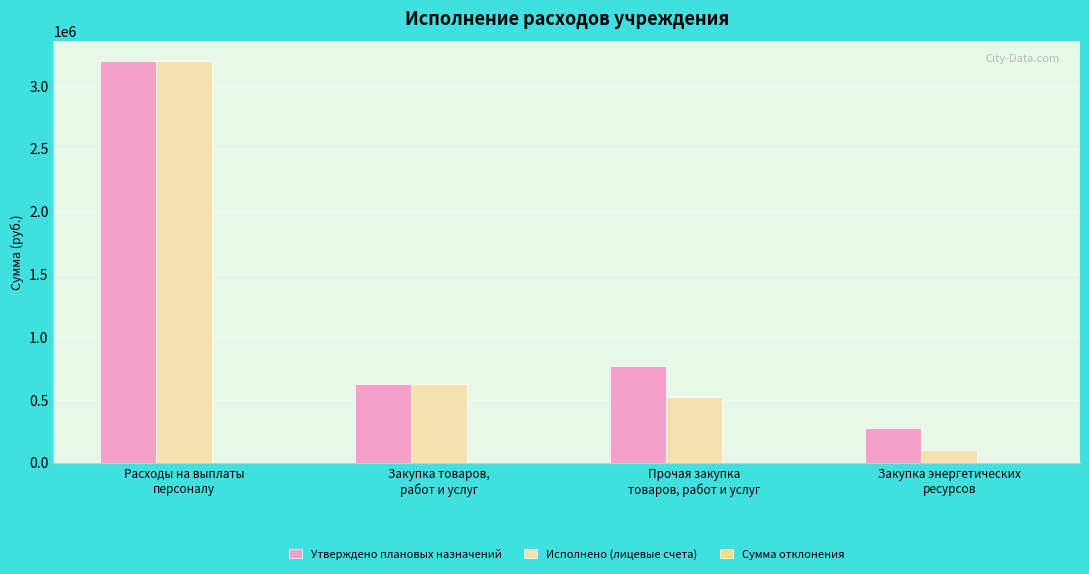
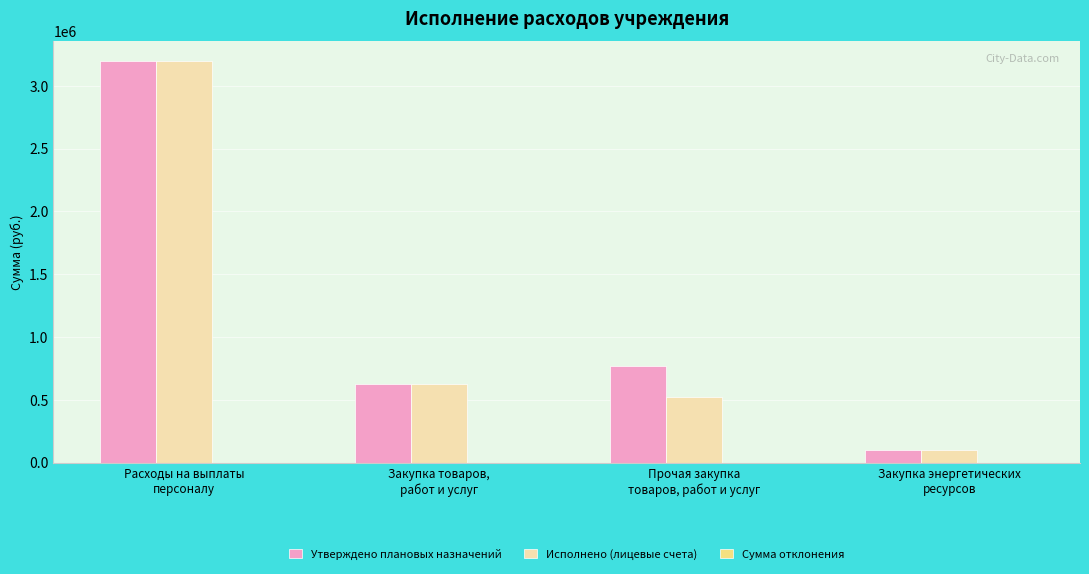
  {
    "Утверждено плановых назначений": {
      "Расходы на выплаты персоналу": 3190000,
      "Закупка товаров, работ и услуг": 630000,
      "Прочая закупка товаров, работ и услуг": 770000,
-     "Закупка энергетических ресурсов": 270000
+     "Закупка энергетических ресурсов": 100000
    }
  }
